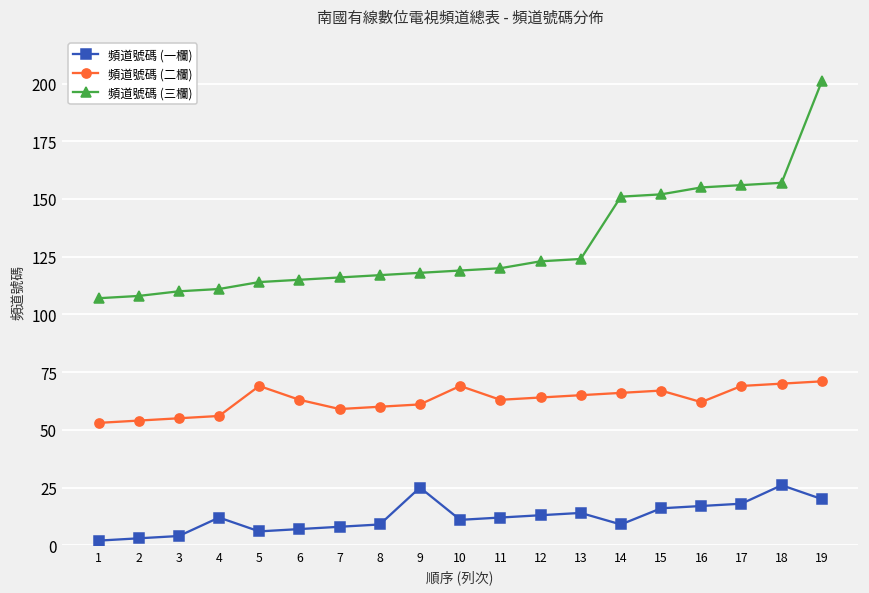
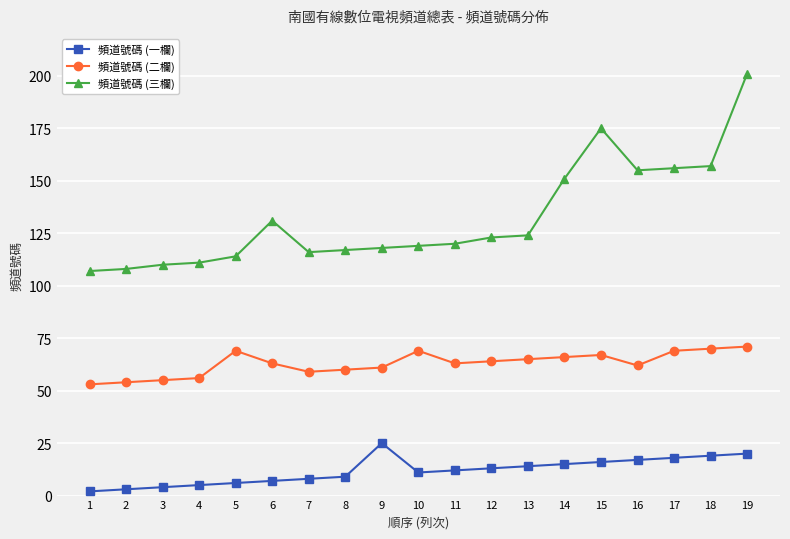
  {
    "頻道號碼 (一欄)": {
      "1": 2,
      "2": 3,
      "3": 4,
-     "4": 12,
+     "4": 5,
      "5": 6,
      "6": 7,
      "7": 8,
      "8": 9,
      "9": 25,
      "10": 11,
      "11": 12,
      "12": 13,
      "13": 14,
-     "14": 9,
+     "14": 15,
      "15": 16,
      "16": 17,
      "17": 18,
-     "18": 26,
+     "18": 19,
      "19": 20
    },
    "頻道號碼 (二欄)": {
      "1": 53,
      "2": 54,
      "3": 55,
      "4": 56,
      "5": 69,
      "6": 63,
      "7": 59,
      "8": 60,
      "9": 61,
      "10": 69,
      "11": 63,
      "12": 64,
      "13": 65,
      "14": 66,
      "15": 67,
      "16": 62,
      "17": 69,
      "18": 70,
      "19": 71
    },
    "頻道號碼 (三欄)": {
      "1": 107,
      "2": 108,
      "3": 110,
      "4": 111,
      "5": 114,
-     "6": 115,
+     "6": 131,
      "7": 116,
      "8": 117,
      "9": 118,
      "10": 119,
      "11": 120,
      "12": 123,
      "13": 124,
      "14": 151,
-     "15": 152,
+     "15": 175,
      "16": 155,
      "17": 156,
      "18": 157,
      "19": 201
    }
  }
